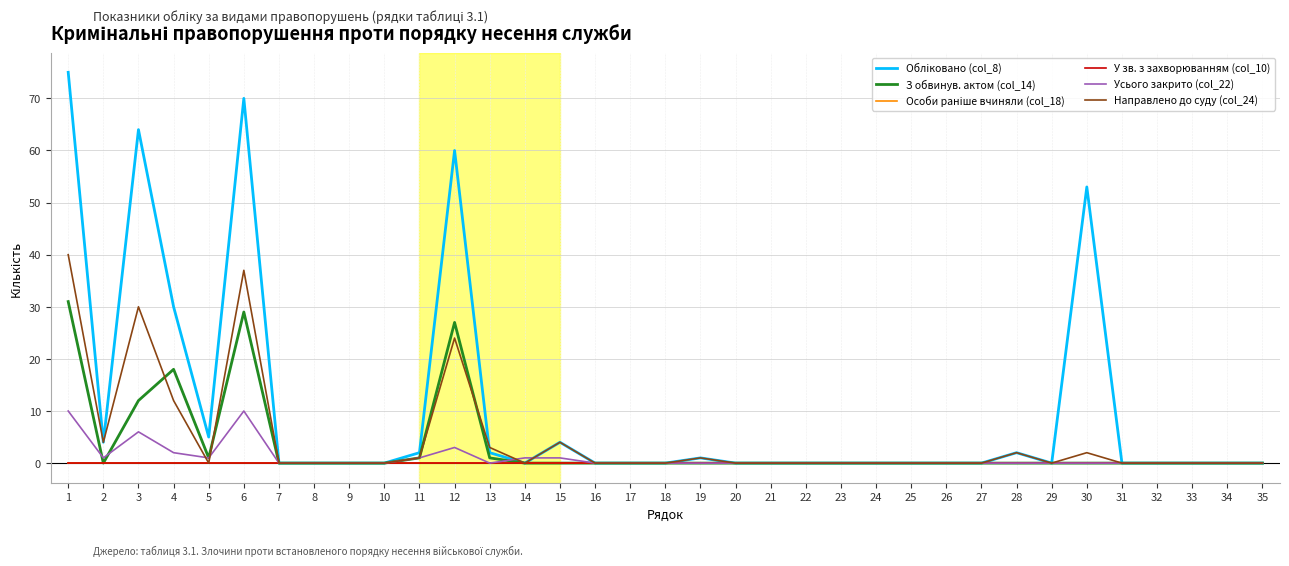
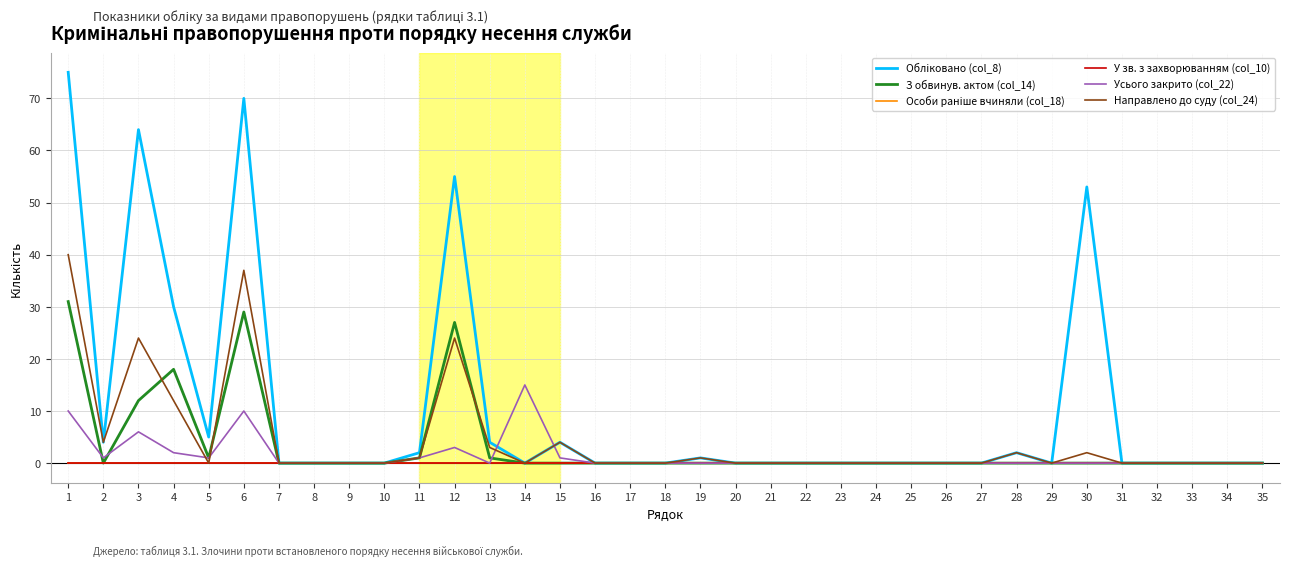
  {
    "Обліковано (col_8)": {
      "1": 75,
      "3": 64,
      "4": 30,
      "5": 5,
      "6": 70,
      "11": 2,
-     "12": 60,
-     "13": 2,
+     "12": 55,
+     "13": 4,
      "30": 53
    },
    "З обвинув. актом (col_14)": {
      "1": 31,
      "3": 12,
      "4": 18,
      "6": 29,
      "12": 27,
      "13": 1
    },
    "У зв. з захворюванням (col_10)": {
      "1": 0,
      "3": 0,
      "4": 0,
      "6": 0,
      "11": 0,
      "12": 0
    },
    "Усього закрито (col_22)": {
      "1": 10,
      "2": 1,
      "3": 6,
      "4": 2,
      "6": 10,
      "12": 3,
-     "14": 1,
+     "14": 15,
      "15": 1
    },
    "Направлено до суду (col_24)": {
      "1": 40,
-     "3": 30,
+     "3": 24,
      "4": 12,
      "6": 37,
      "12": 24,
      "13": 3,
      "30": 2
    }
  }
